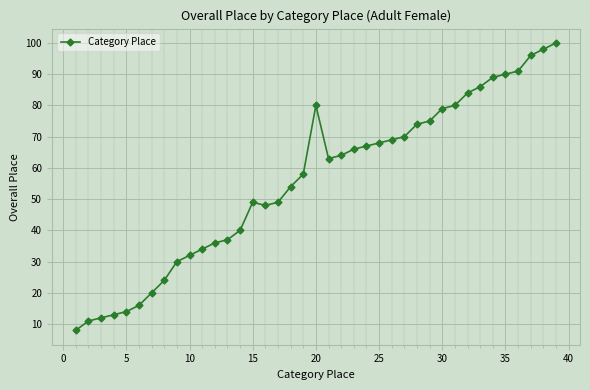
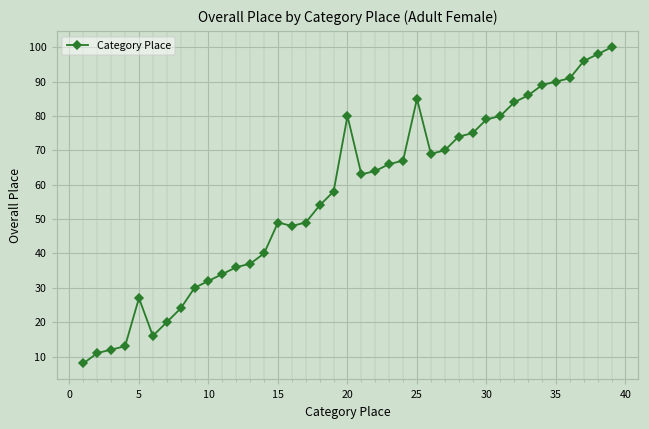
  {
-   "5": 14,
+   "5": 27,
    "10": 32,
    "15": 49,
    "20": 80,
-   "25": 68,
+   "25": 85,
    "30": 79,
    "35": 90
  }
